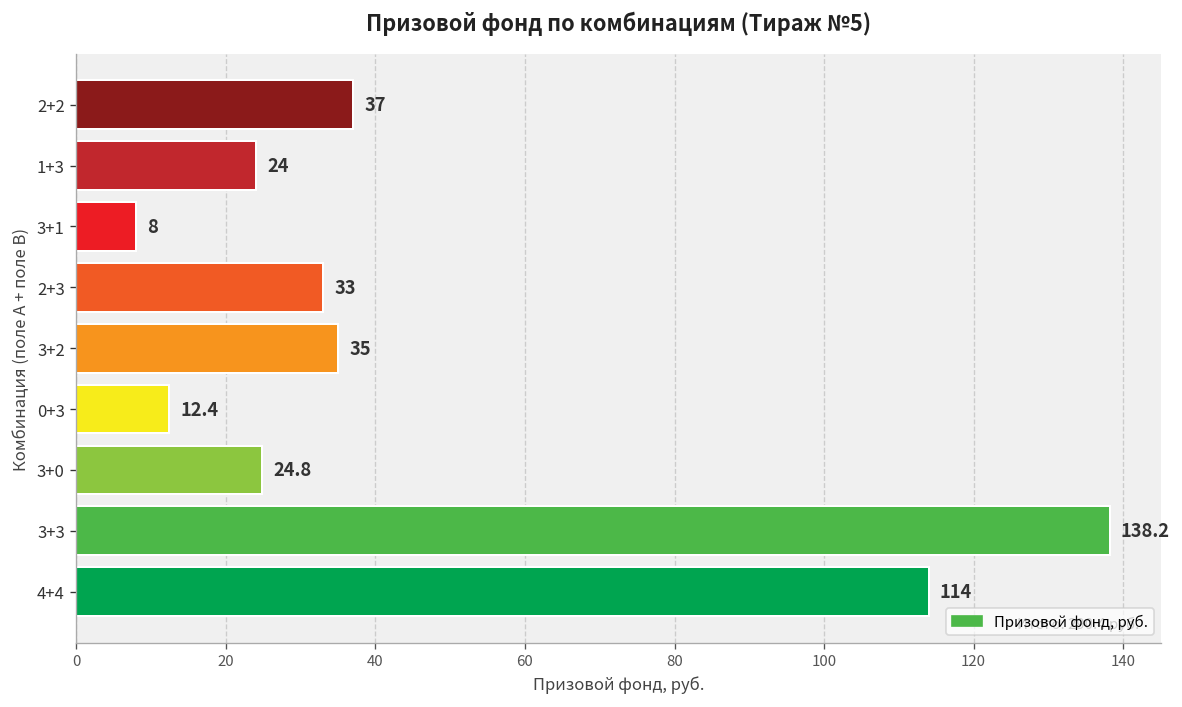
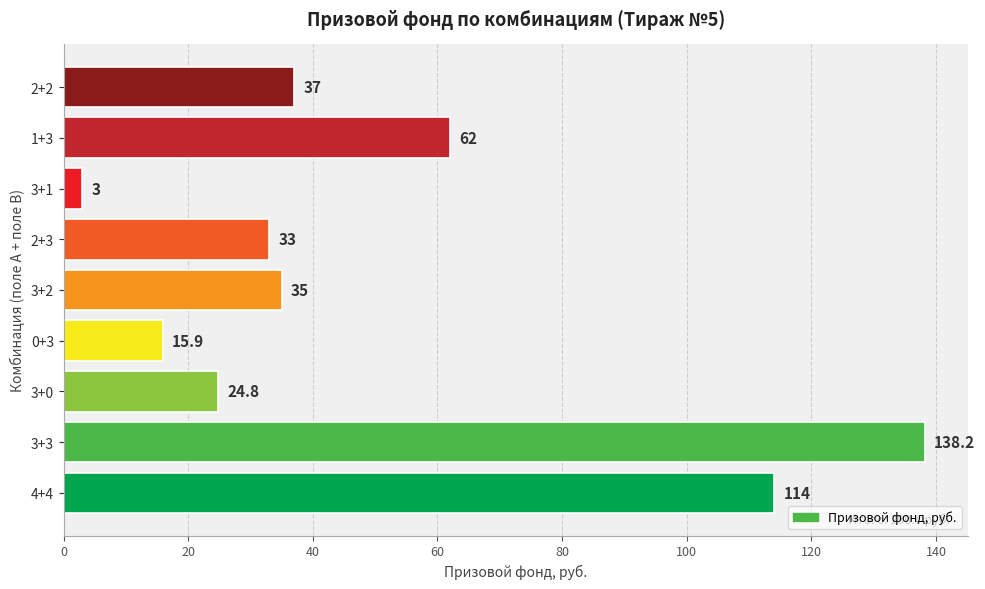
  {
    "2+2": 37,
-   "1+3": 24,
-   "3+1": 8,
+   "1+3": 62,
+   "3+1": 3,
    "2+3": 33,
    "3+2": 35,
-   "0+3": 12.4,
+   "0+3": 15.9,
    "3+0": 24.8,
    "3+3": 138.2,
    "4+4": 114
  }
